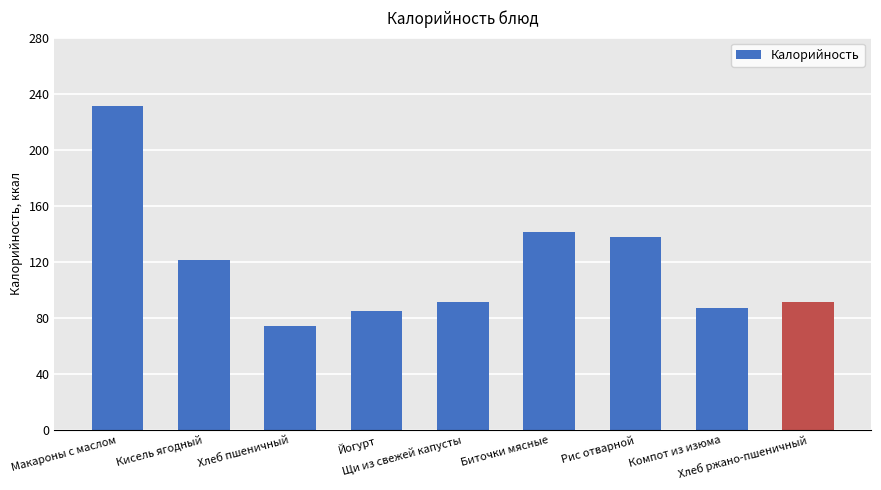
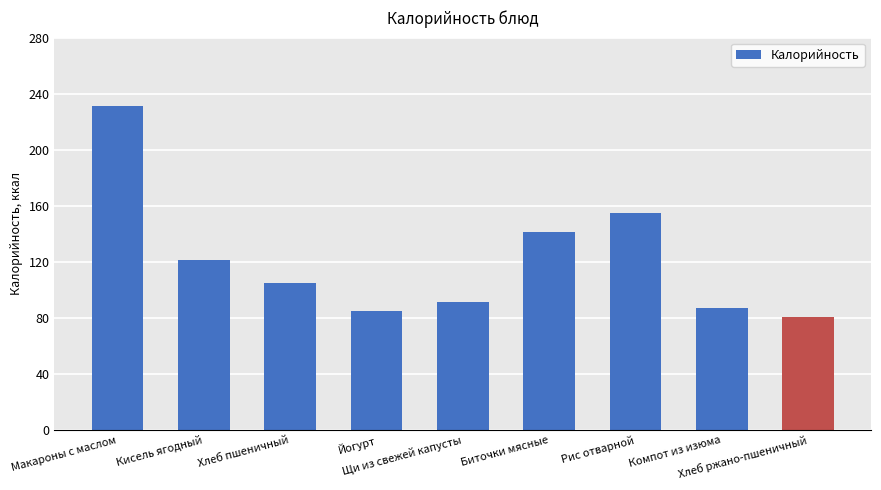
  {
    "Макароны с маслом": 231,
    "Кисель ягодный": 121,
-   "Хлеб пшеничный": 74,
+   "Хлеб пшеничный": 105,
    "Йогурт": 85,
    "Щи из свежей капусты": 91,
    "Биточки мясные": 141,
-   "Рис отварной": 138,
+   "Рис отварной": 155,
    "Компот из изюма": 87,
-   "Хлеб ржано-пшеничный": 91
+   "Хлеб ржано-пшеничный": 81
  }
